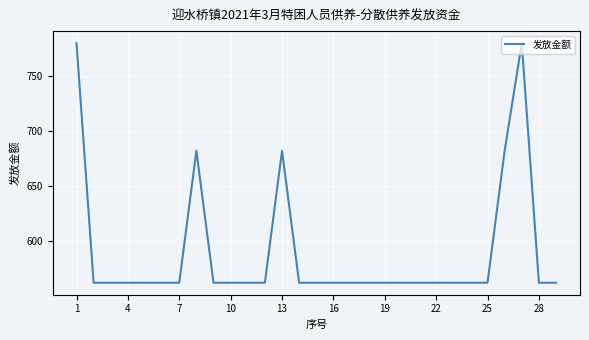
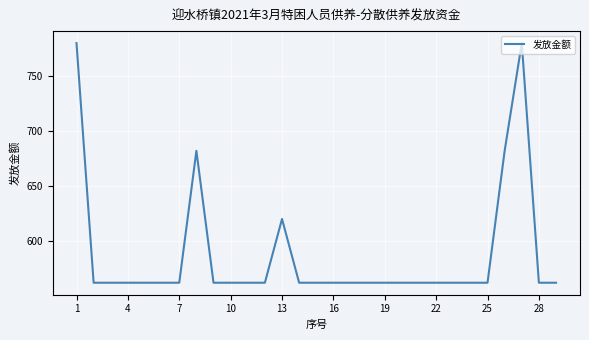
  {
    "1": 780,
    "4": 562,
    "7": 562,
    "10": 562,
-   "13": 682,
+   "13": 620,
    "16": 562,
    "19": 562,
    "22": 562,
    "25": 562,
    "28": 562
  }
